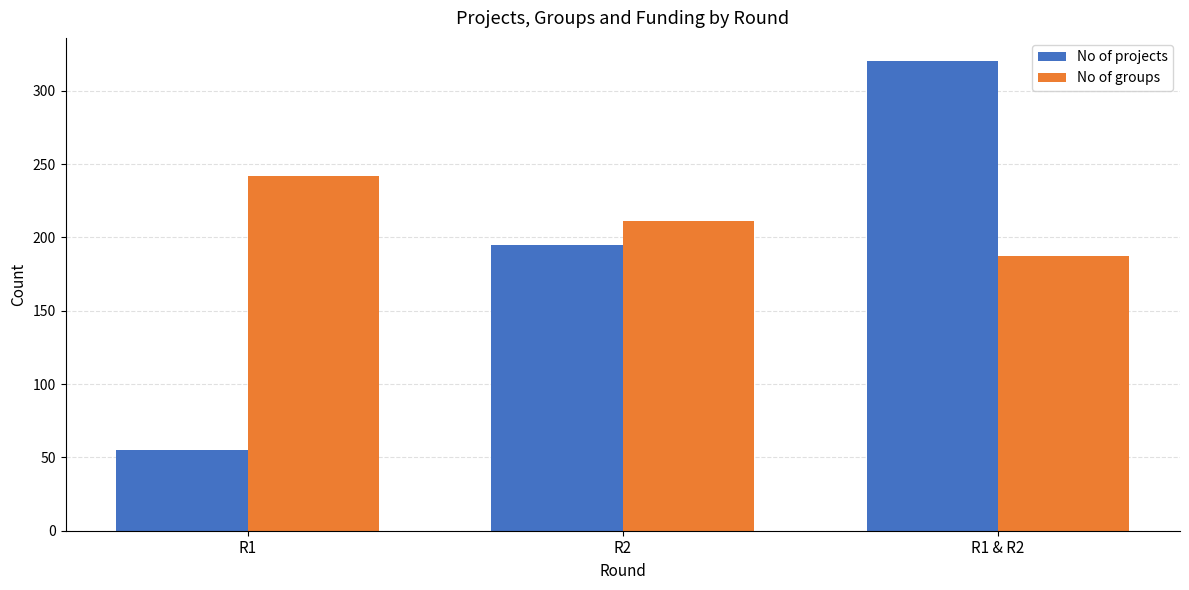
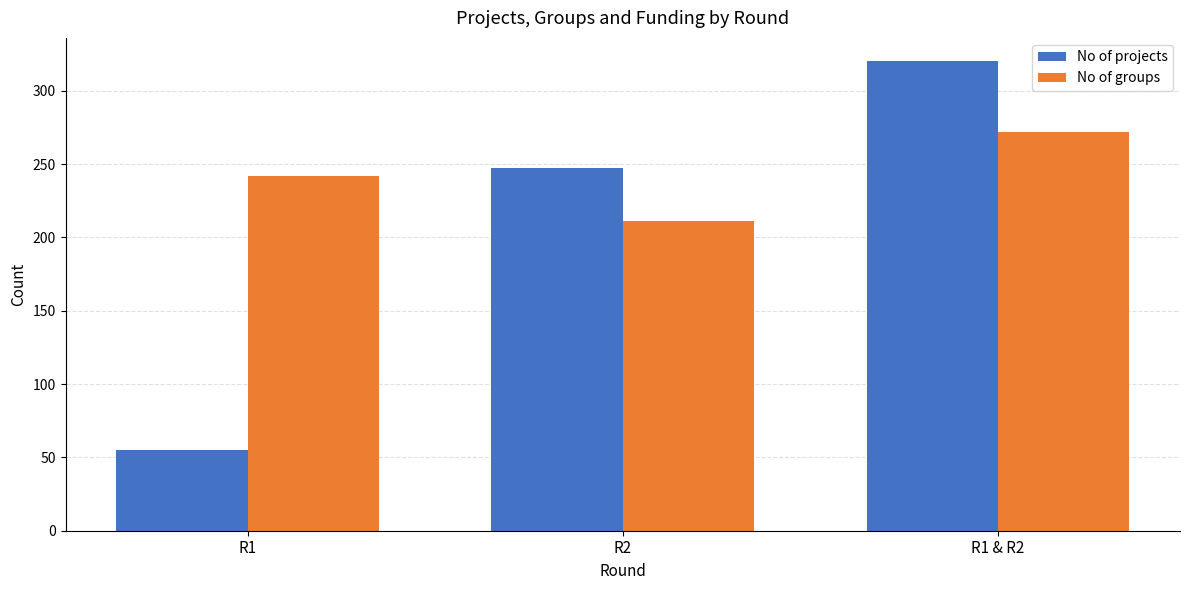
  {
    "No of projects": {
      "R1": 55,
-     "R2": 195,
+     "R2": 247,
      "R1 & R2": 320
    },
    "No of groups": {
      "R1": 242,
      "R2": 211,
-     "R1 & R2": 187
+     "R1 & R2": 272
    }
  }
